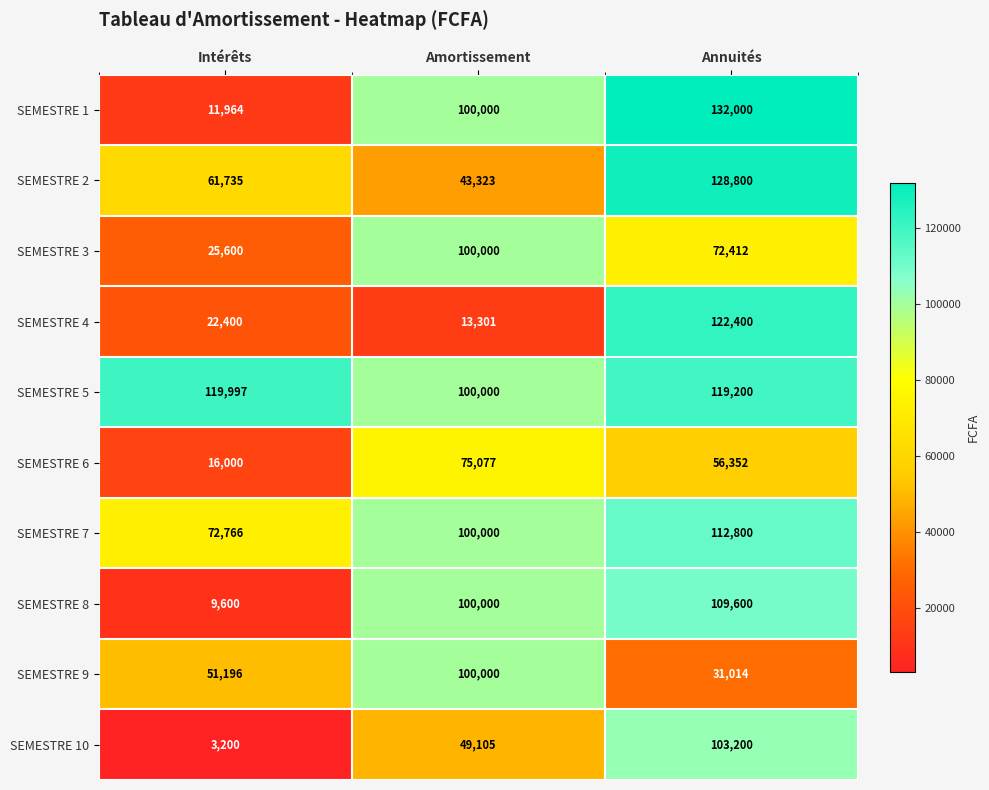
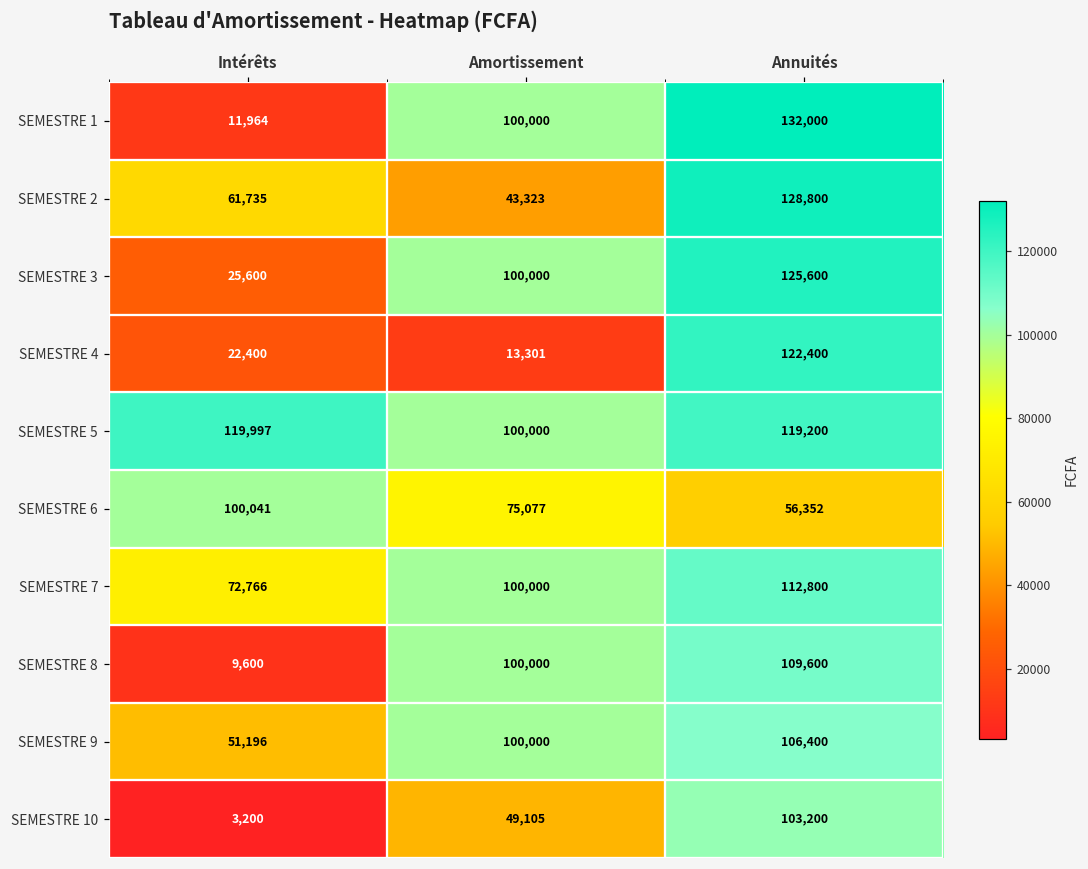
  {
    "SEMESTRE 1": {
      "Intérêts": "11,964",
      "Amortissement": "100,000",
      "Annuités": "132,000"
    },
    "SEMESTRE 2": {
      "Intérêts": "61,735",
      "Amortissement": "43,323",
      "Annuités": "128,800"
    },
    "SEMESTRE 3": {
      "Intérêts": "25,600",
      "Amortissement": "100,000",
-     "Annuités": "72,412"
+     "Annuités": "125,600"
    },
    "SEMESTRE 4": {
      "Intérêts": "22,400",
      "Amortissement": "13,301",
      "Annuités": "122,400"
    },
    "SEMESTRE 5": {
      "Intérêts": "119,997",
      "Amortissement": "100,000",
      "Annuités": "119,200"
    },
    "SEMESTRE 6": {
-     "Intérêts": "16,000",
+     "Intérêts": "100,041",
      "Amortissement": "75,077",
      "Annuités": "56,352"
    },
    "SEMESTRE 7": {
      "Intérêts": "72,766",
      "Amortissement": "100,000",
      "Annuités": "112,800"
    },
    "SEMESTRE 8": {
      "Intérêts": "9,600",
      "Amortissement": "100,000",
      "Annuités": "109,600"
    },
    "SEMESTRE 9": {
      "Intérêts": "51,196",
      "Amortissement": "100,000",
-     "Annuités": "31,014"
+     "Annuités": "106,400"
    },
    "SEMESTRE 10": {
      "Intérêts": "3,200",
      "Amortissement": "49,105",
      "Annuités": "103,200"
    }
  }
